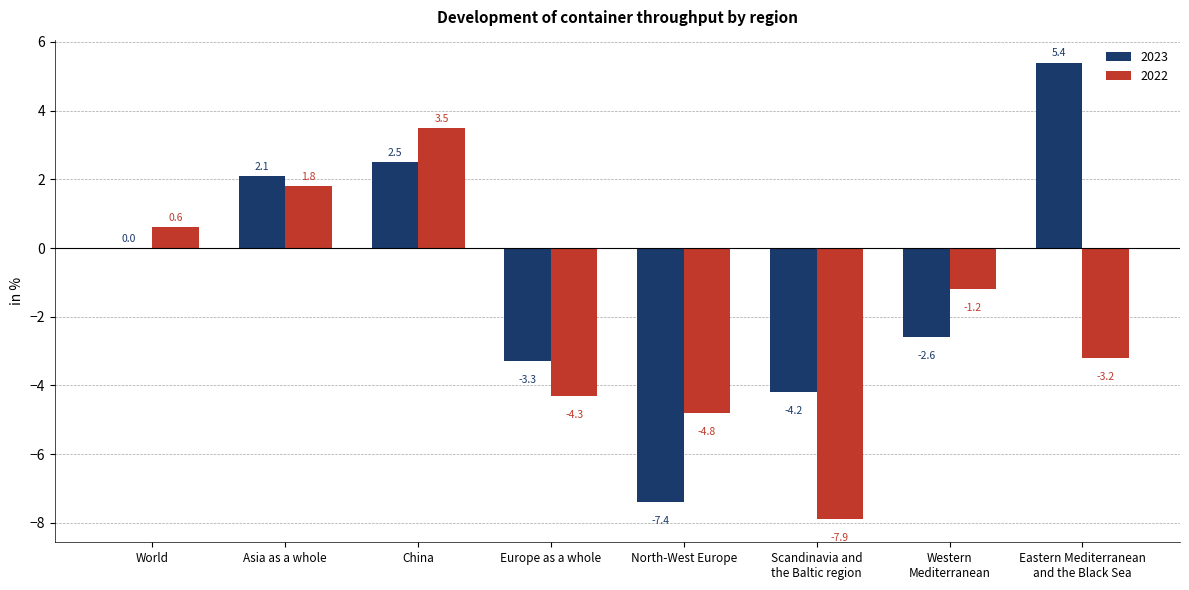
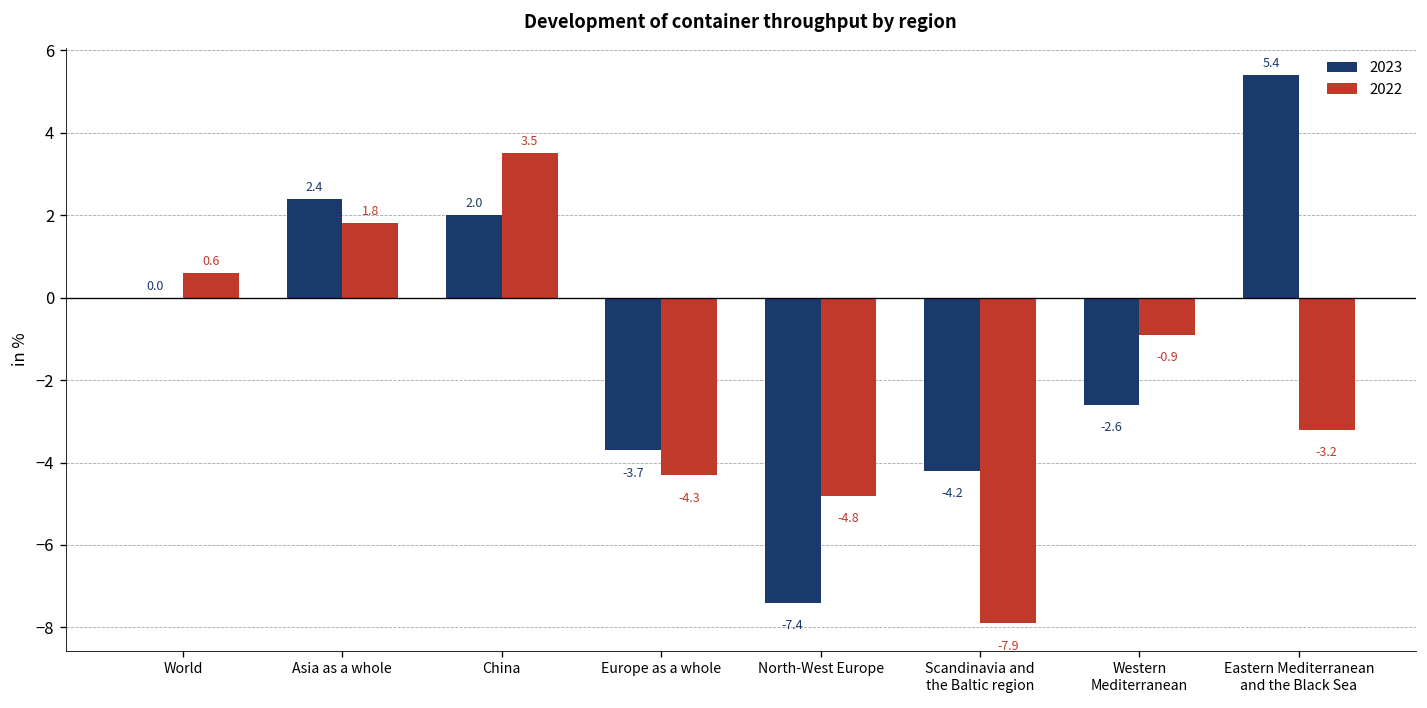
  {
    "2023": {
      "World": 0.0,
-     "Asia as a whole": 2.1,
-     "China": 2.5,
-     "Europe as a whole": -3.3,
+     "Asia as a whole": 2.4,
+     "China": 2.0,
+     "Europe as a whole": -3.7,
      "North-West Europe": -7.4,
      "Scandinavia and the Baltic region": -4.2,
      "Western Mediterranean": -2.6,
      "Eastern Mediterranean and the Black Sea": 5.4
    },
    "2022": {
      "World": 0.6,
      "Asia as a whole": 1.8,
      "China": 3.5,
      "Europe as a whole": -4.3,
      "North-West Europe": -4.8,
      "Scandinavia and the Baltic region": -7.9,
-     "Western Mediterranean": -1.2,
+     "Western Mediterranean": -0.9,
      "Eastern Mediterranean and the Black Sea": -3.2
    }
  }
